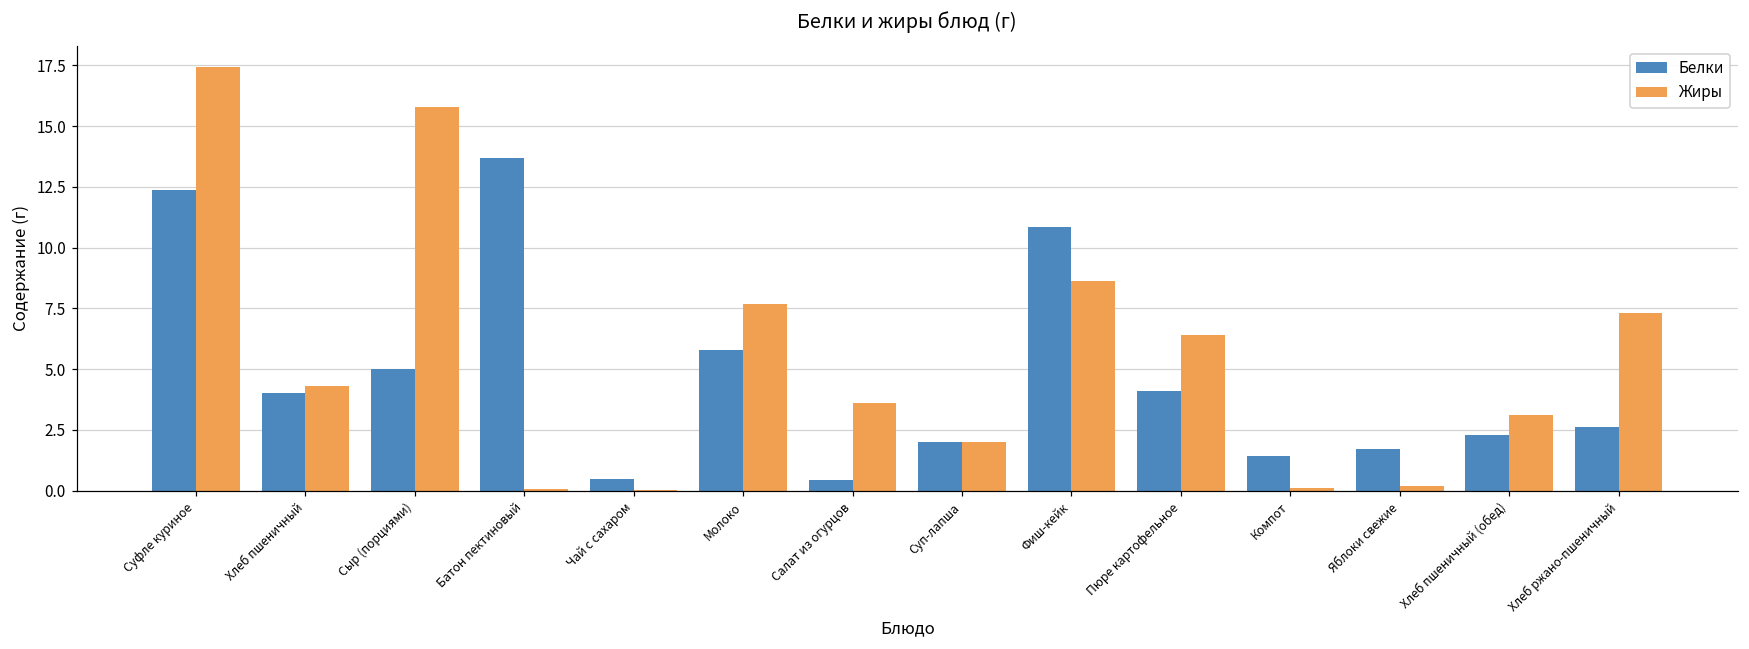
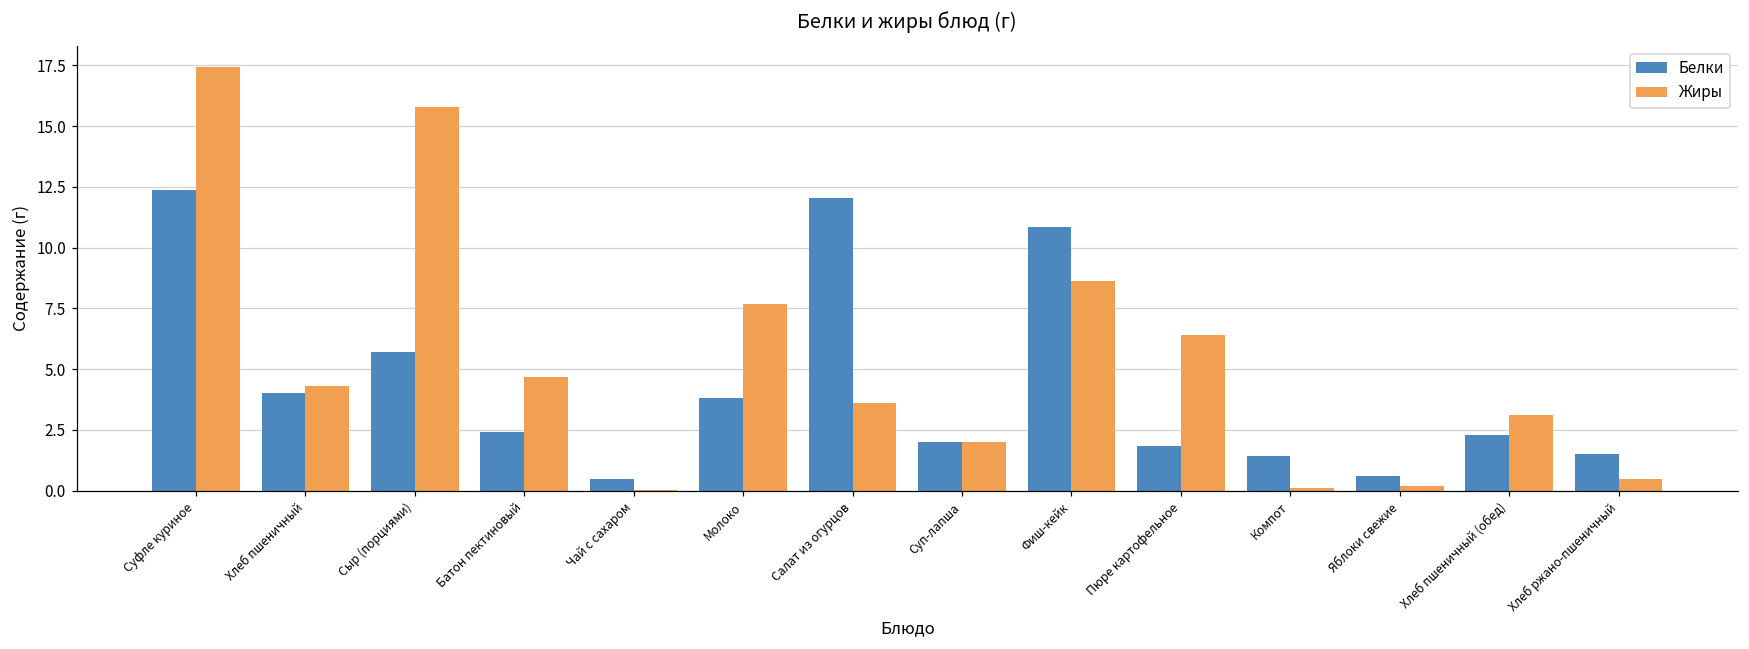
  {
    "Белки": {
      "Суфле куриное": 12.4,
      "Хлеб пшеничный": 4.0,
-     "Сыр (порциями)": 5.0,
-     "Батон пектиновый": 13.7,
+     "Сыр (порциями)": 5.7,
+     "Батон пектиновый": 2.4,
      "Чай с сахаром": 0.5,
-     "Молоко": 5.8,
-     "Салат из огурцов": 0.4,
+     "Молоко": 3.8,
+     "Салат из огурцов": 12.0,
      "Суп-лапша": 2.0,
      "Фиш-кейк": 10.8,
-     "Пюре картофельное": 4.1,
+     "Пюре картофельное": 1.8,
      "Компот": 1.4,
-     "Яблоки свежие": 1.7,
+     "Яблоки свежие": 0.6,
      "Хлеб пшеничный (обед)": 2.3,
-     "Хлеб ржано-пшеничный": 2.6
+     "Хлеб ржано-пшеничный": 1.5
    },
    "Жиры": {
      "Суфле куриное": 17.4,
      "Хлеб пшеничный": 4.3,
      "Сыр (порциями)": 15.8,
-     "Батон пектиновый": 0.1,
+     "Батон пектиновый": 4.7,
      "Молоко": 7.7,
      "Салат из огурцов": 3.6,
      "Суп-лапша": 2.0,
      "Фиш-кейк": 8.6,
      "Пюре картофельное": 6.4,
      "Яблоки свежие": 0.2,
      "Хлеб пшеничный (обед)": 3.1,
-     "Хлеб ржано-пшеничный": 7.3
+     "Хлеб ржано-пшеничный": 0.5
    }
  }
